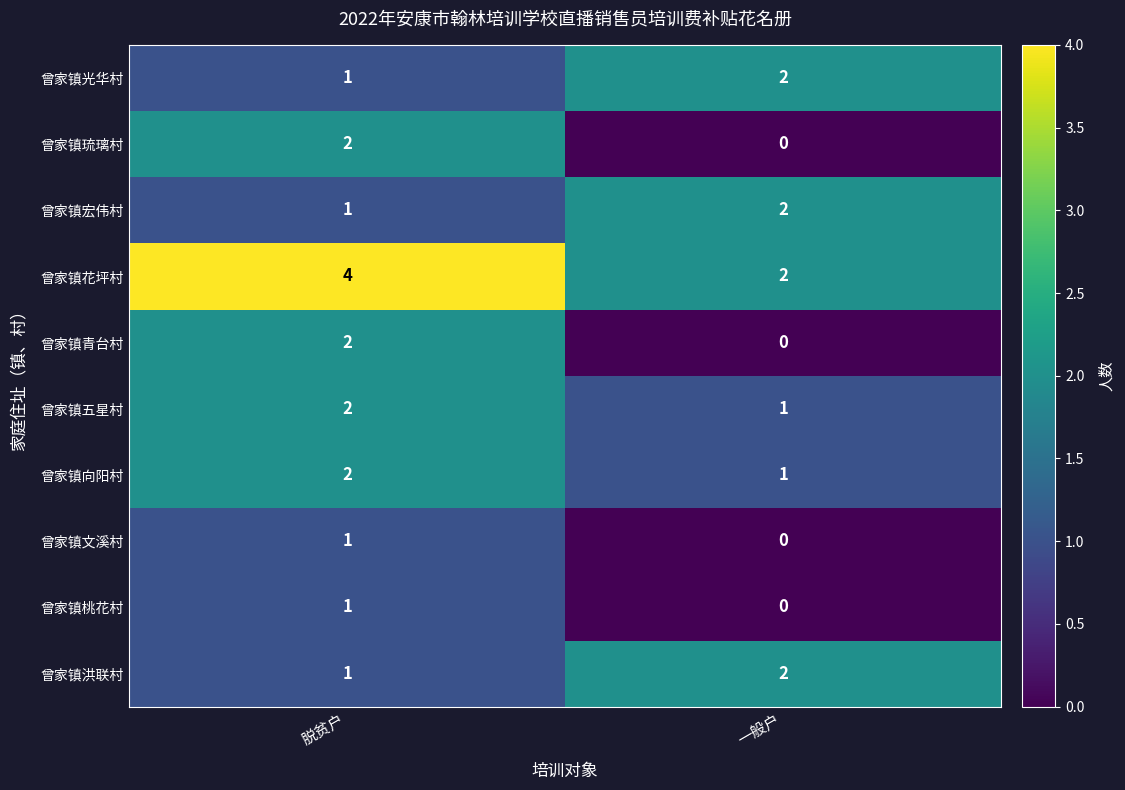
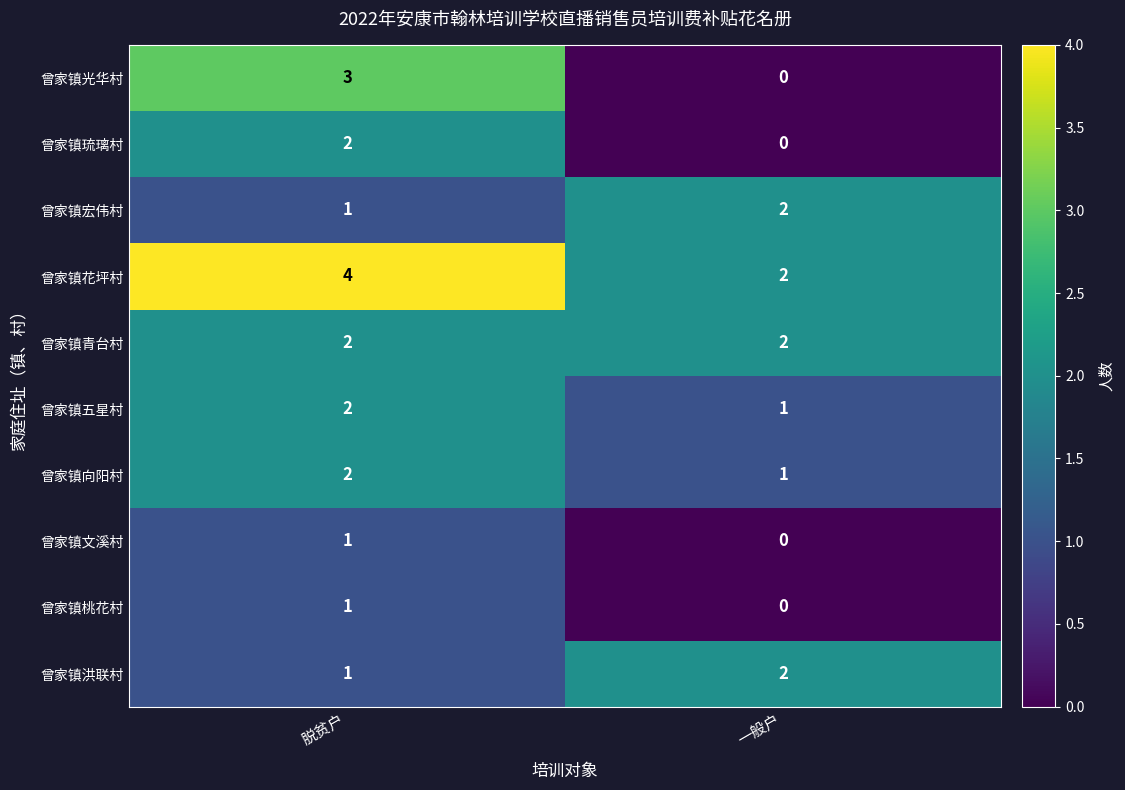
  {
    "曾家镇光华村": {
-     "脱贫户": 1,
-     "一般户": 2
+     "脱贫户": 3,
+     "一般户": 0
    },
    "曾家镇琉璃村": {
      "脱贫户": 2,
      "一般户": 0
    },
    "曾家镇宏伟村": {
      "脱贫户": 1,
      "一般户": 2
    },
    "曾家镇花坪村": {
      "脱贫户": 4,
      "一般户": 2
    },
    "曾家镇青台村": {
      "脱贫户": 2,
-     "一般户": 0
+     "一般户": 2
    },
    "曾家镇五星村": {
      "脱贫户": 2,
      "一般户": 1
    },
    "曾家镇向阳村": {
      "脱贫户": 2,
      "一般户": 1
    },
    "曾家镇文溪村": {
      "脱贫户": 1,
      "一般户": 0
    },
    "曾家镇桃花村": {
      "脱贫户": 1,
      "一般户": 0
    },
    "曾家镇洪联村": {
      "脱贫户": 1,
      "一般户": 2
    }
  }
